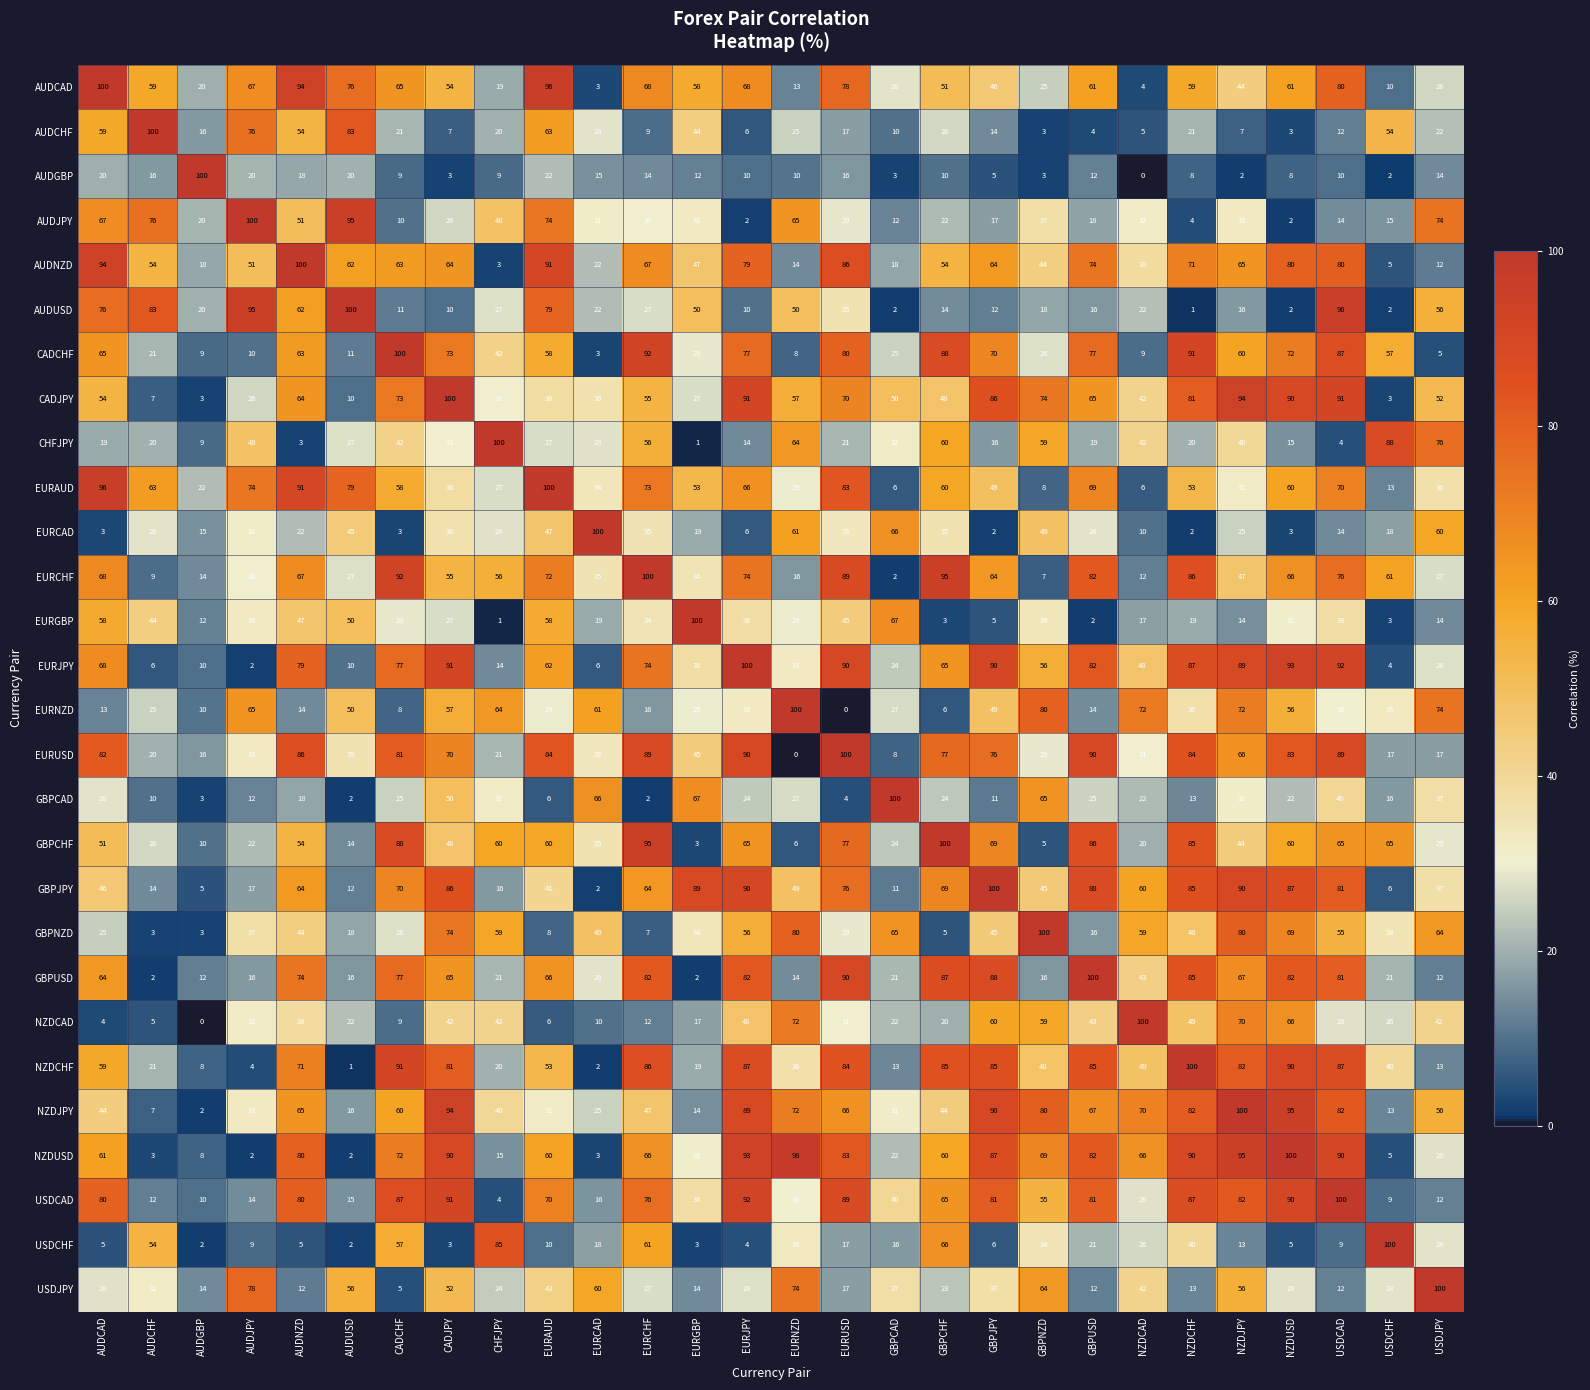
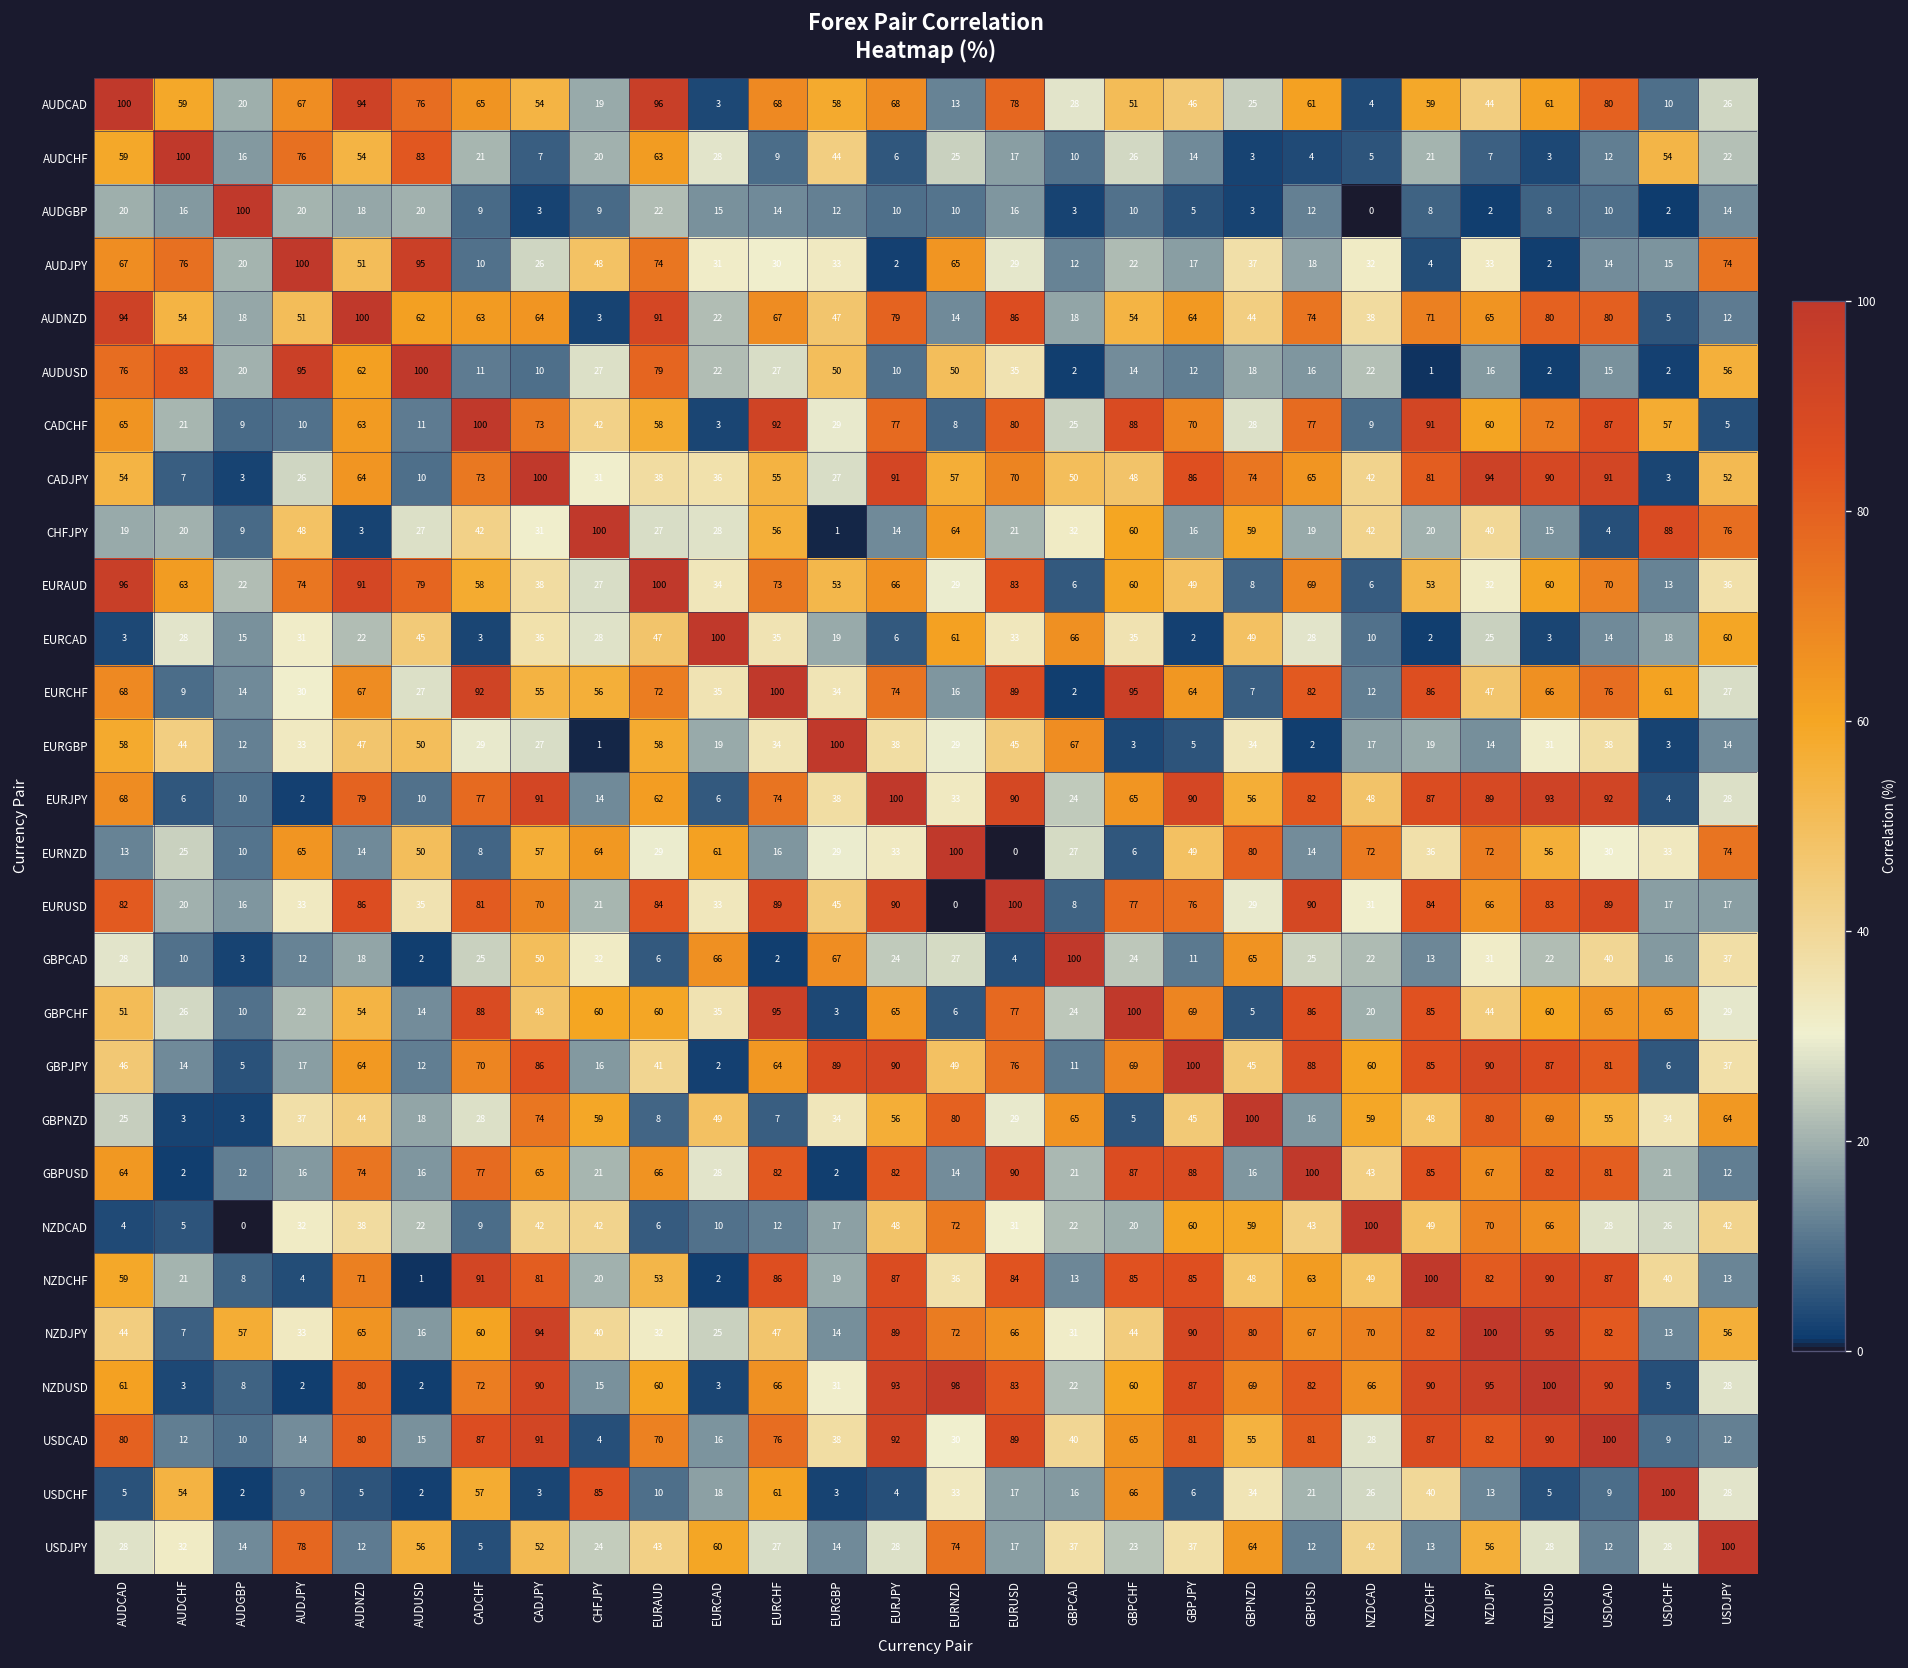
  {
    "AUDUSD": {
      "AUDCAD": 76,
      "AUDCHF": 83,
      "AUDGBP": 20,
      "AUDJPY": 95,
      "AUDNZD": 62,
      "AUDUSD": 100,
      "CADCHF": 11,
      "CADJPY": 10,
      "CHFJPY": 27,
      "EURAUD": 79,
      "EURCAD": 22,
      "EURCHF": 27,
      "EURGBP": 50,
      "EURJPY": 10,
      "EURNZD": 50,
      "EURUSD": 35,
      "GBPCAD": 2,
      "GBPCHF": 14,
      "GBPJPY": 12,
      "GBPNZD": 18,
      "GBPUSD": 16,
      "NZDCAD": 22,
      "NZDCHF": 1,
      "NZDJPY": 16,
      "NZDUSD": 2,
-     "USDCAD": 96,
+     "USDCAD": 15,
      "USDCHF": 2,
      "USDJPY": 56
    },
    "NZDCHF": {
      "AUDCAD": 59,
      "AUDCHF": 21,
      "AUDGBP": 8,
      "AUDJPY": 4,
      "AUDNZD": 71,
      "AUDUSD": 1,
      "CADCHF": 91,
      "CADJPY": 81,
      "CHFJPY": 20,
      "EURAUD": 53,
      "EURCAD": 2,
      "EURCHF": 86,
      "EURGBP": 19,
      "EURJPY": 87,
      "EURNZD": 36,
      "EURUSD": 84,
      "GBPCAD": 13,
      "GBPCHF": 85,
      "GBPJPY": 85,
      "GBPNZD": 48,
-     "GBPUSD": 85,
+     "GBPUSD": 63,
      "NZDCAD": 49,
      "NZDCHF": 100,
      "NZDJPY": 82,
      "NZDUSD": 90,
      "USDCAD": 87,
      "USDCHF": 40,
      "USDJPY": 13
    },
    "NZDJPY": {
      "AUDCAD": 44,
      "AUDCHF": 7,
-     "AUDGBP": 2,
+     "AUDGBP": 57,
      "AUDJPY": 33,
      "AUDNZD": 65,
      "AUDUSD": 16,
      "CADCHF": 60,
      "CADJPY": 94,
      "CHFJPY": 40,
      "EURAUD": 32,
      "EURCAD": 25,
      "EURCHF": 47,
      "EURGBP": 14,
      "EURJPY": 89,
      "EURNZD": 72,
      "EURUSD": 66,
      "GBPCAD": 31,
      "GBPCHF": 44,
      "GBPJPY": 90,
      "GBPNZD": 80,
      "GBPUSD": 67,
      "NZDCAD": 70,
      "NZDCHF": 82,
      "NZDJPY": 100,
      "NZDUSD": 95,
      "USDCAD": 82,
      "USDCHF": 13,
      "USDJPY": 56
    }
  }
